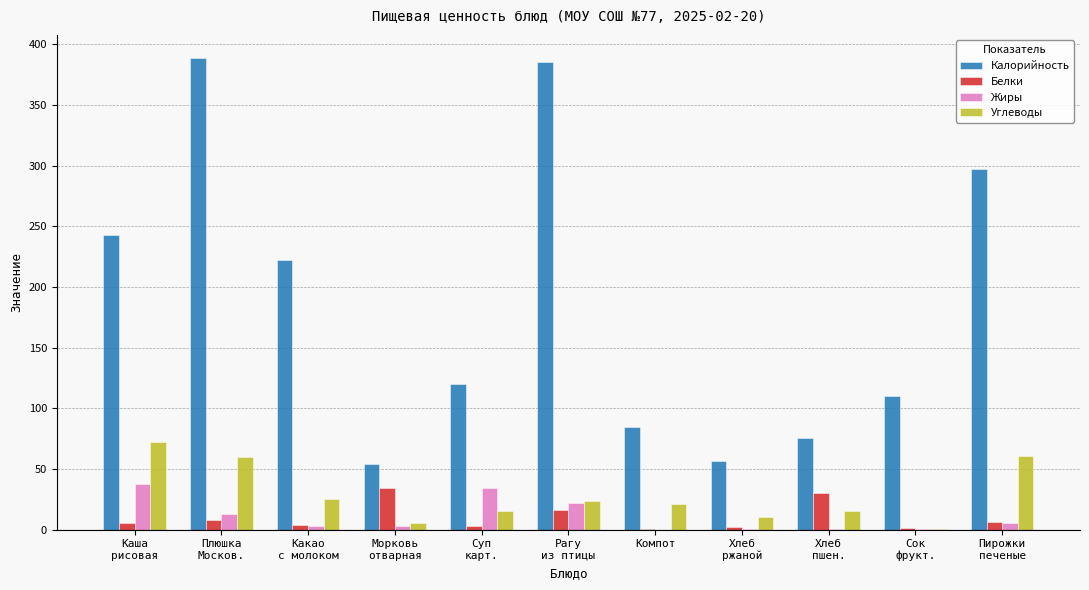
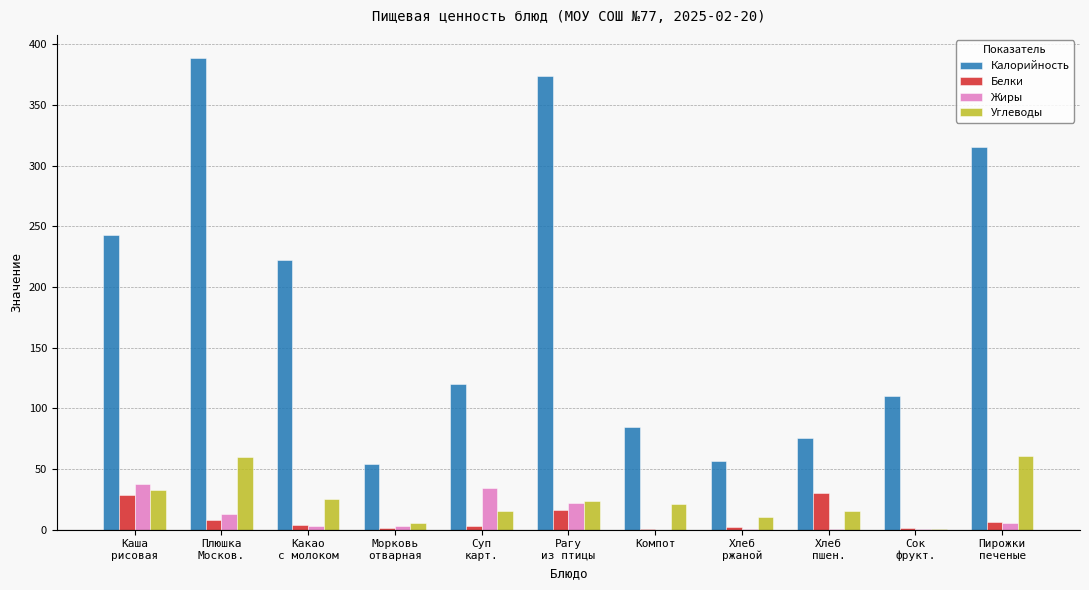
  {
    "Калорийность": {
      "Каша рисовая": 243,
      "Плюшка Москов.": 388,
      "Какао с молоком": 222,
      "Морковь отварная": 54,
      "Суп карт.": 120,
-     "Рагу из птицы": 386,
+     "Рагу из птицы": 374,
      "Компот": 84,
      "Хлеб ржаной": 56,
      "Хлеб пшен.": 76,
      "Сок фрукт.": 110,
-     "Пирожки печеные": 297
+     "Пирожки печеные": 315
    },
    "Белки": {
-     "Каша рисовая": 6,
+     "Каша рисовая": 29,
      "Плюшка Москов.": 7,
      "Какао с молоком": 4,
-     "Морковь отварная": 34,
+     "Морковь отварная": 1,
      "Суп карт.": 3,
      "Рагу из птицы": 16,
      "Хлеб пшен.": 30,
      "Пирожки печеные": 6
    },
    "Жиры": {
      "Каша рисовая": 38,
      "Плюшка Москов.": 13,
      "Какао с молоком": 3,
      "Морковь отварная": 3,
      "Суп карт.": 34,
      "Рагу из птицы": 22,
      "Компот": 0,
      "Пирожки печеные": 5
    },
    "Углеводы": {
-     "Каша рисовая": 72,
+     "Каша рисовая": 32,
      "Плюшка Москов.": 60,
      "Какао с молоком": 25,
      "Морковь отварная": 5,
      "Суп карт.": 16,
      "Рагу из птицы": 23,
      "Компот": 21,
      "Хлеб ржаной": 10,
      "Хлеб пшен.": 15,
      "Пирожки печеные": 61
    }
  }
